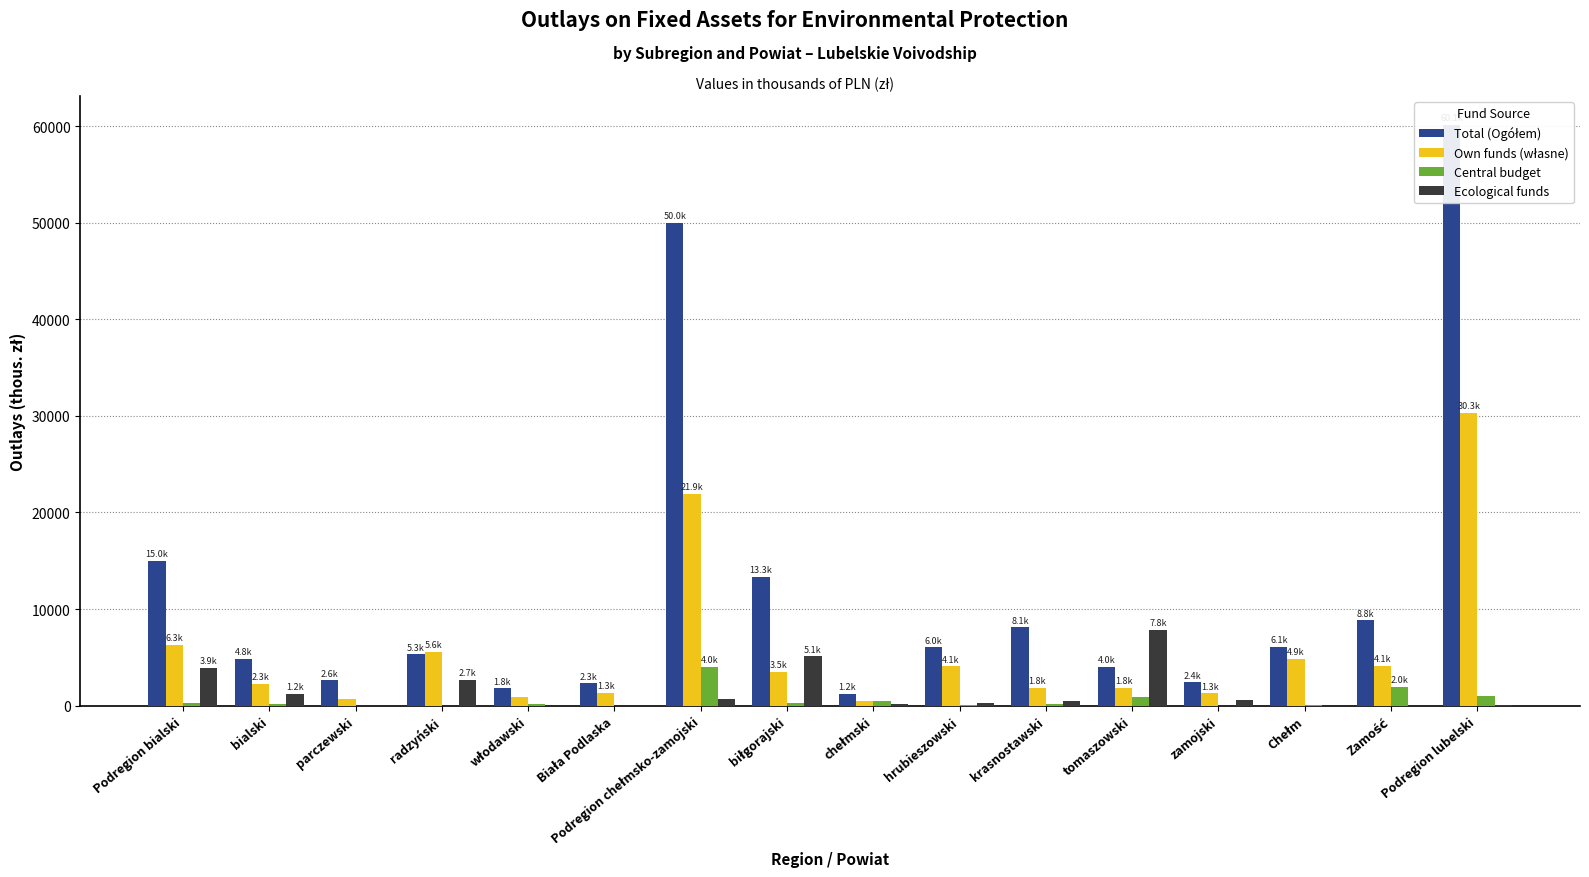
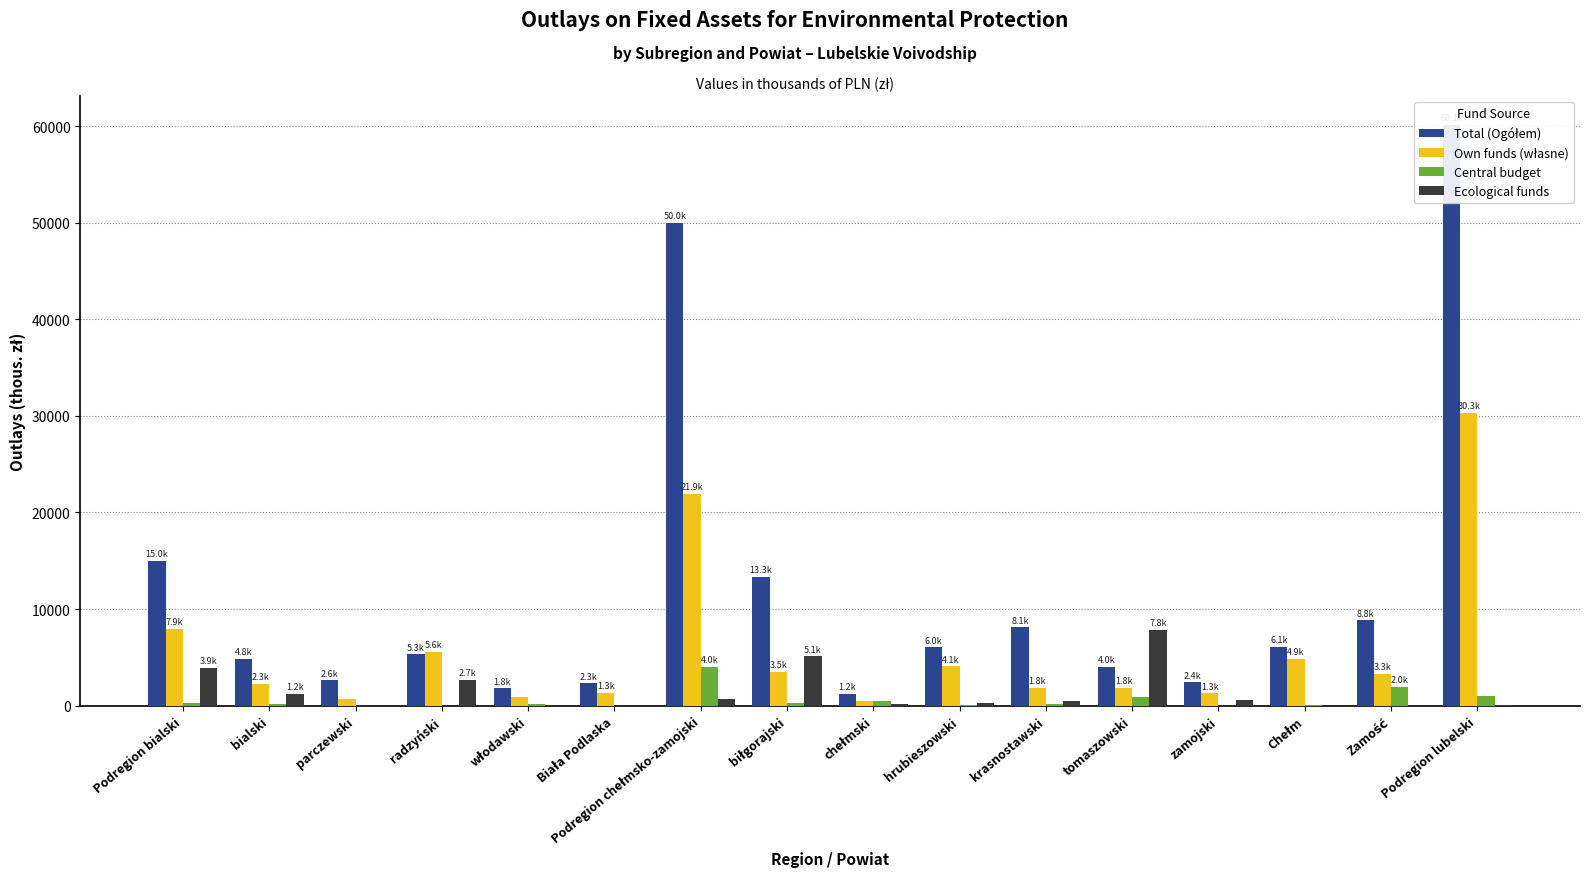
  {
    "Total (Ogółem)": {
      "Podregion bialski": "15.0k",
      "bialski": "4.8k",
      "parczewski": "2.6k",
      "radzyński": "5.3k",
      "włodawski": "1.8k",
      "Biała Podlaska": "2.3k",
      "Podregion chełmsko-zamojski": "50.0k",
      "biłgorajski": "13.3k",
      "chełmski": "1.2k",
      "hrubieszowski": "6.0k",
      "krasnostawski": "8.1k",
      "tomaszowski": "4.0k",
      "zamojski": "2.4k",
      "Chełm": "6.1k",
      "Zamość": "8.8k"
    },
    "Own funds (własne)": {
-     "Podregion bialski": "6.3k",
+     "Podregion bialski": "7.9k",
      "bialski": "2.3k",
      "radzyński": "5.6k",
      "Biała Podlaska": "1.3k",
      "Podregion chełmsko-zamojski": "21.9k",
      "biłgorajski": "3.5k",
      "hrubieszowski": "4.1k",
      "krasnostawski": "1.8k",
      "tomaszowski": "1.8k",
      "zamojski": "1.3k",
      "Chełm": "4.9k",
-     "Zamość": "4.1k",
+     "Zamość": "3.3k",
      "Podregion lubelski": "30.3k"
    },
    "Central budget": {
      "Podregion chełmsko-zamojski": "4.0k",
      "Zamość": "2.0k"
    },
    "Ecological funds": {
      "Podregion bialski": "3.9k",
      "bialski": "1.2k",
      "radzyński": "2.7k",
      "biłgorajski": "5.1k",
      "tomaszowski": "7.8k"
    }
  }
